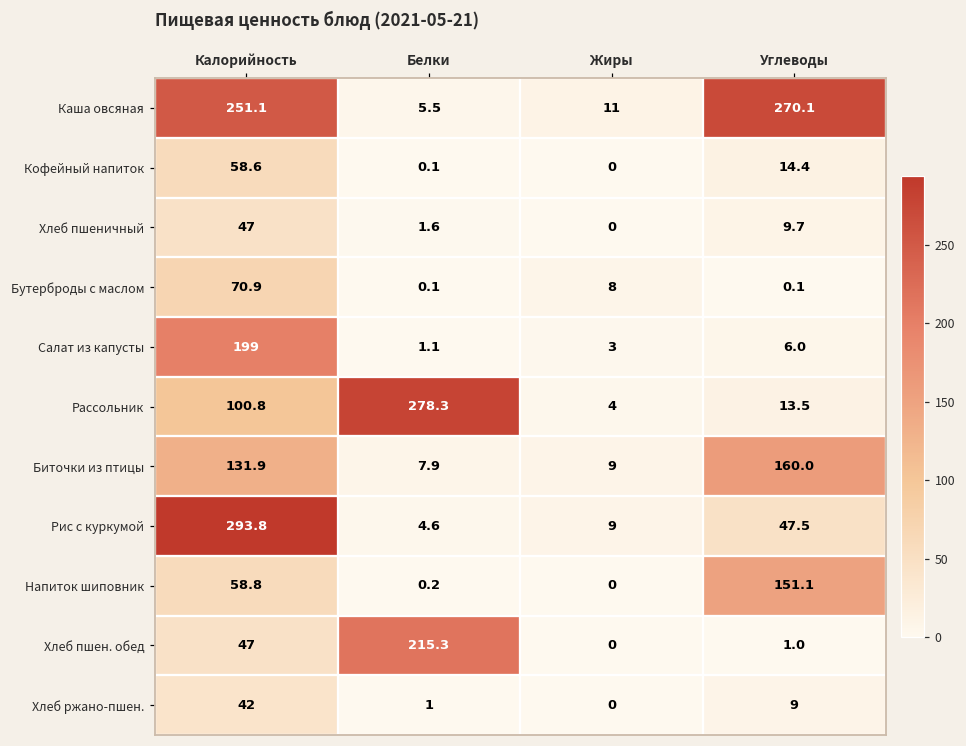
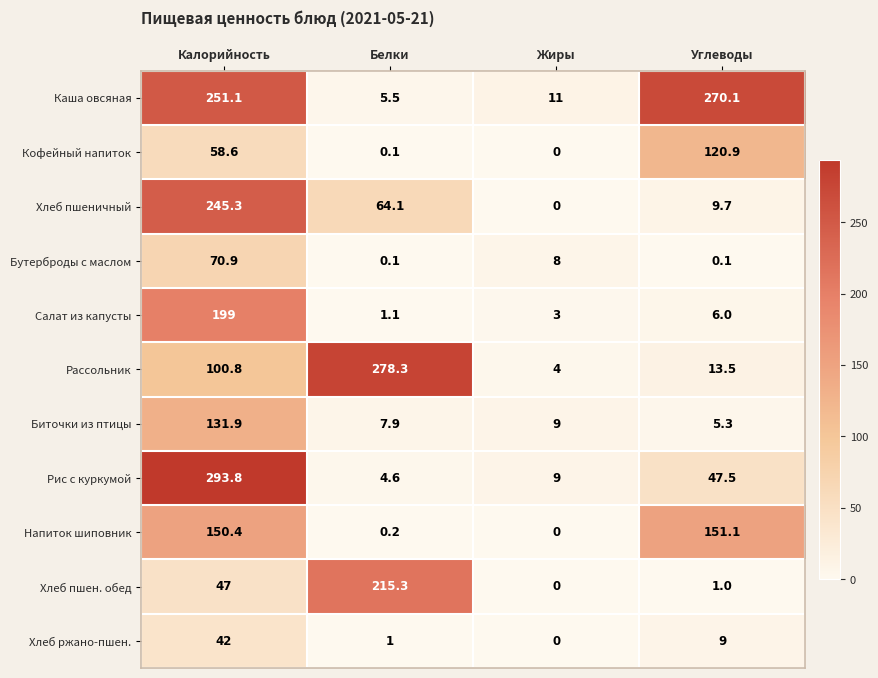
  {
    "Каша овсяная": {
      "Калорийность": 251.1,
      "Белки": 5.5,
      "Жиры": 11,
      "Углеводы": 270.1
    },
    "Кофейный напиток": {
      "Калорийность": 58.6,
      "Белки": 0.1,
      "Жиры": 0,
-     "Углеводы": 14.4
+     "Углеводы": 120.9
    },
    "Хлеб пшеничный": {
-     "Калорийность": 47,
-     "Белки": 1.6,
+     "Калорийность": 245.3,
+     "Белки": 64.1,
      "Жиры": 0,
      "Углеводы": 9.7
    },
    "Бутерброды с маслом": {
      "Калорийность": 70.9,
      "Белки": 0.1,
      "Жиры": 8,
      "Углеводы": 0.1
    },
    "Салат из капусты": {
      "Калорийность": 199,
      "Белки": 1.1,
      "Жиры": 3,
      "Углеводы": 6.0
    },
    "Рассольник": {
      "Калорийность": 100.8,
      "Белки": 278.3,
      "Жиры": 4,
      "Углеводы": 13.5
    },
    "Биточки из птицы": {
      "Калорийность": 131.9,
      "Белки": 7.9,
      "Жиры": 9,
-     "Углеводы": 160.0
+     "Углеводы": 5.3
    },
    "Рис с куркумой": {
      "Калорийность": 293.8,
      "Белки": 4.6,
      "Жиры": 9,
      "Углеводы": 47.5
    },
    "Напиток шиповник": {
-     "Калорийность": 58.8,
+     "Калорийность": 150.4,
      "Белки": 0.2,
      "Жиры": 0,
      "Углеводы": 151.1
    },
    "Хлеб пшен. обед": {
      "Калорийность": 47,
      "Белки": 215.3,
      "Жиры": 0,
      "Углеводы": 1.0
    },
    "Хлеб ржано-пшен.": {
      "Калорийность": 42,
      "Белки": 1,
      "Жиры": 0,
      "Углеводы": 9
    }
  }
